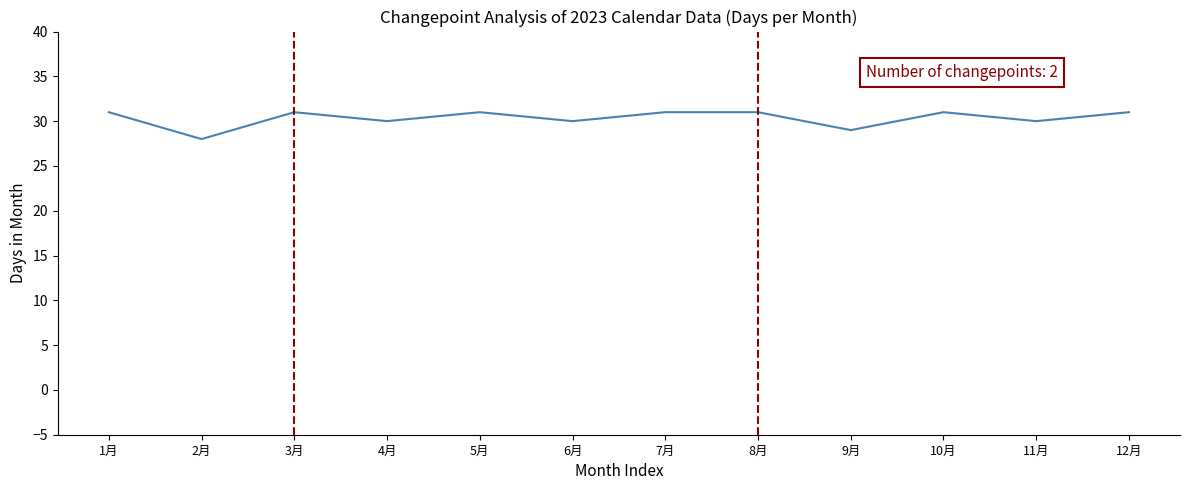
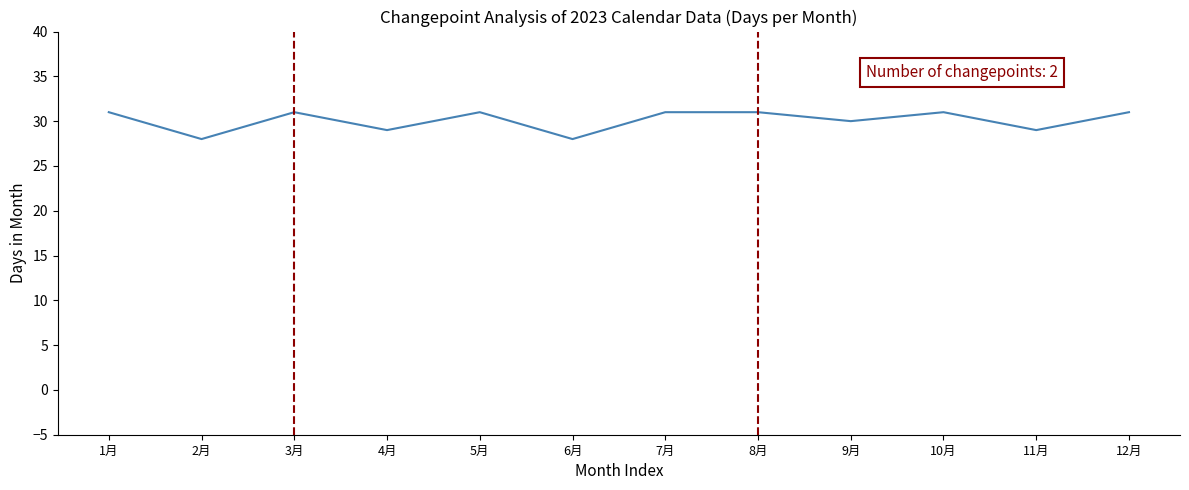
  {
    "1月": 31,
    "2月": 28,
    "3月": 31,
-   "4月": 30,
+   "4月": 29,
    "5月": 31,
-   "6月": 30,
+   "6月": 28,
    "7月": 31,
    "8月": 31,
-   "9月": 29,
+   "9月": 30,
    "10月": 31,
-   "11月": 30,
+   "11月": 29,
    "12月": 31
  }
